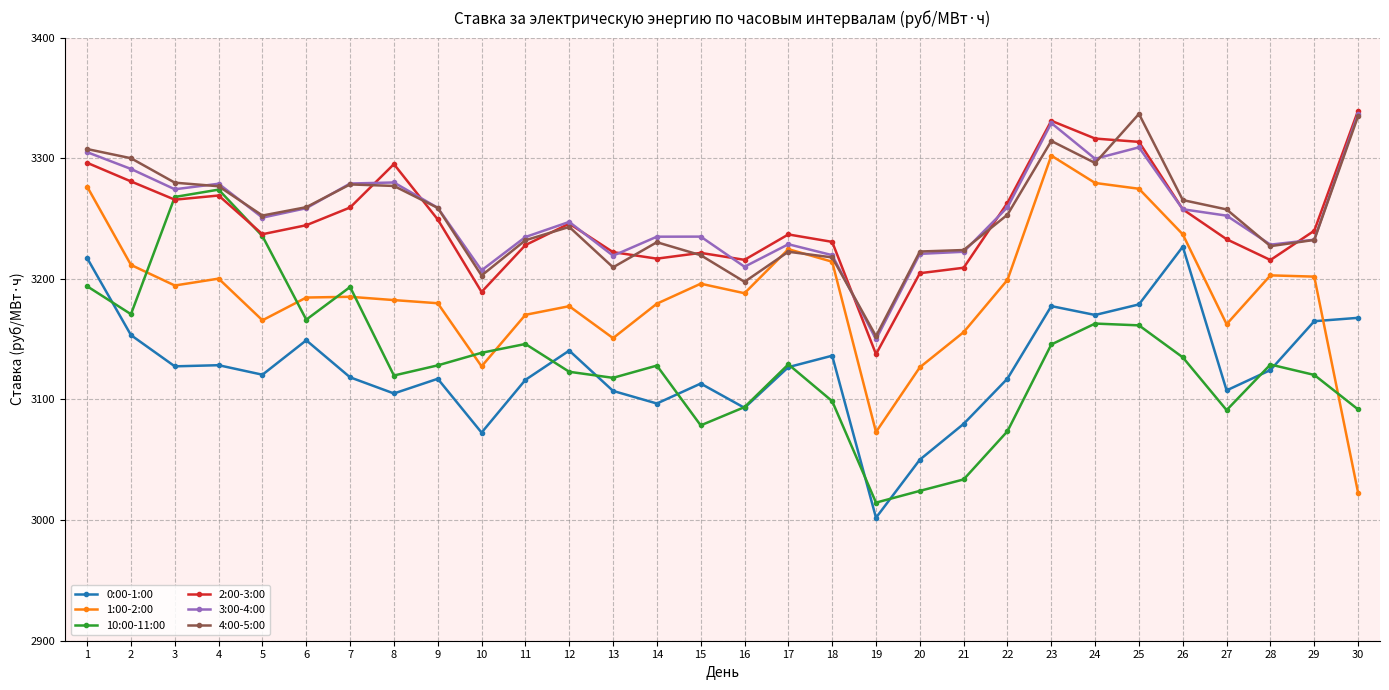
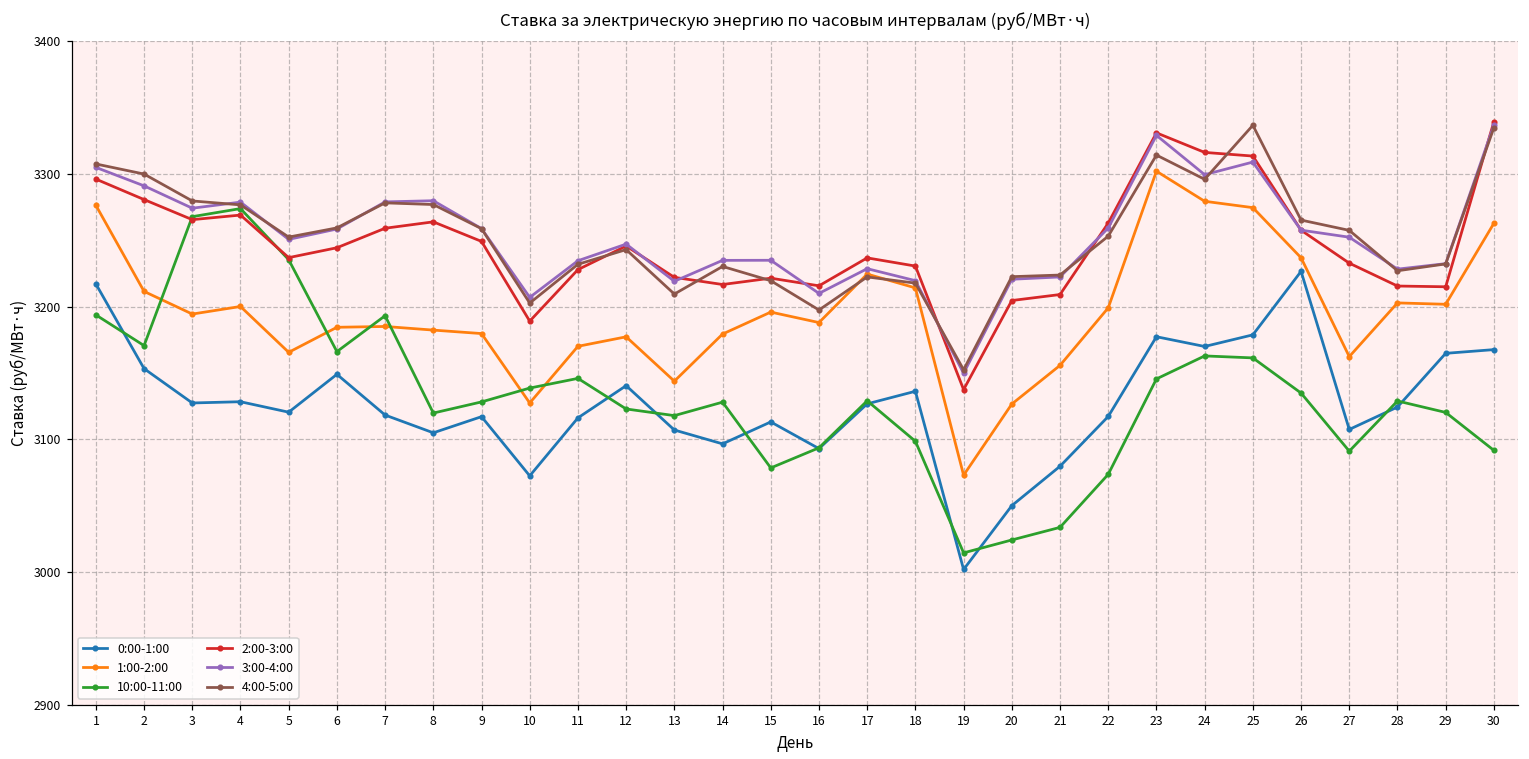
  {
    "0:00-1:00": {
      "1": 3217,
      "2": 3153,
      "3": 3127,
      "4": 3128,
      "5": 3121,
      "6": 3149,
      "7": 3118,
      "8": 3105,
      "9": 3117,
      "10": 3073,
      "11": 3116,
      "12": 3141,
      "13": 3107,
      "14": 3097,
      "15": 3113,
      "17": 3127,
      "18": 3136,
      "19": 3002,
      "20": 3050,
      "21": 3080,
      "22": 3117,
      "23": 3177,
      "24": 3170,
      "25": 3179,
      "26": 3227,
      "27": 3108,
      "28": 3124,
      "29": 3165,
      "30": 3168
    },
    "1:00-2:00": {
      "1": 3276,
      "2": 3212,
      "3": 3194,
      "4": 3200,
      "5": 3166,
      "6": 3185,
      "7": 3185,
      "8": 3182,
      "9": 3180,
      "10": 3127,
      "11": 3170,
      "12": 3177,
-     "13": 3151,
+     "13": 3144,
      "14": 3179,
      "15": 3196,
      "16": 3188,
      "17": 3225,
      "18": 3214,
      "19": 3073,
      "20": 3127,
      "21": 3156,
      "22": 3199,
      "23": 3302,
      "24": 3279,
      "25": 3275,
      "26": 3237,
      "27": 3162,
      "28": 3203,
      "29": 3202,
-     "30": 3023
+     "30": 3263
    },
    "10:00-11:00": {
      "1": 3194,
      "2": 3171,
      "3": 3268,
      "4": 3274,
      "6": 3166,
      "7": 3193,
      "8": 3120,
      "9": 3128,
      "10": 3139,
      "11": 3146,
      "12": 3123,
      "13": 3118,
      "14": 3128,
      "15": 3079,
      "17": 3129,
      "18": 3099,
      "19": 3014,
      "20": 3024,
      "21": 3034,
      "22": 3074,
      "23": 3146,
      "24": 3163,
      "25": 3161,
      "26": 3135,
      "27": 3091,
      "28": 3129,
      "29": 3120,
      "30": 3092
    },
    "2:00-3:00": {
      "1": 3296,
      "2": 3281,
      "3": 3266,
      "4": 3269,
      "6": 3244,
      "7": 3259,
-     "8": 3295,
+     "8": 3264,
      "9": 3249,
      "10": 3189,
      "11": 3228,
      "13": 3222,
      "14": 3217,
      "16": 3216,
      "17": 3237,
      "18": 3231,
      "19": 3138,
      "20": 3205,
      "21": 3209,
      "22": 3263,
      "24": 3316,
      "25": 3314,
      "27": 3233,
      "28": 3216,
-     "29": 3240,
+     "29": 3215,
      "30": 3339
    },
    "3:00-4:00": {
      "1": 3305,
      "2": 3291,
      "3": 3274,
      "8": 3280,
      "10": 3207,
      "11": 3235,
      "13": 3219,
      "14": 3235,
      "15": 3235,
      "16": 3210,
      "17": 3229,
      "19": 3150,
      "22": 3259,
      "24": 3300,
      "25": 3309,
      "27": 3252,
      "30": 3337
    },
    "4:00-5:00": {
      "1": 3308,
      "2": 3300,
      "3": 3280,
      "8": 3277,
      "10": 3203,
      "11": 3232,
      "12": 3243,
      "13": 3210,
      "14": 3230,
      "16": 3198,
      "17": 3222,
      "19": 3152,
      "22": 3253,
      "23": 3314,
      "24": 3296,
      "25": 3337,
      "26": 3265,
      "27": 3258,
      "30": 3335
    }
  }
